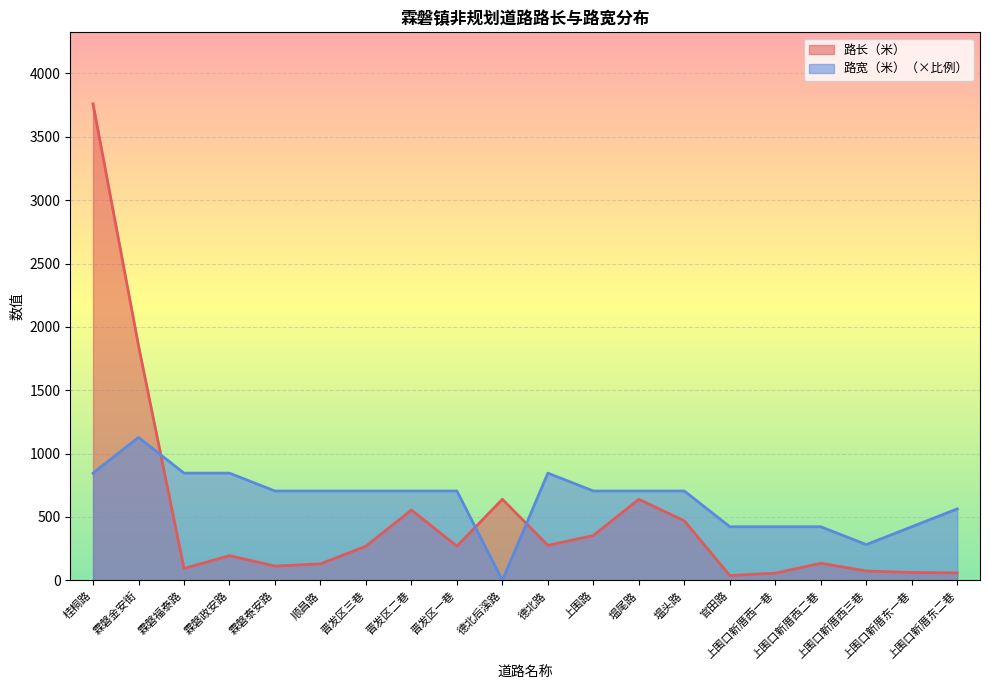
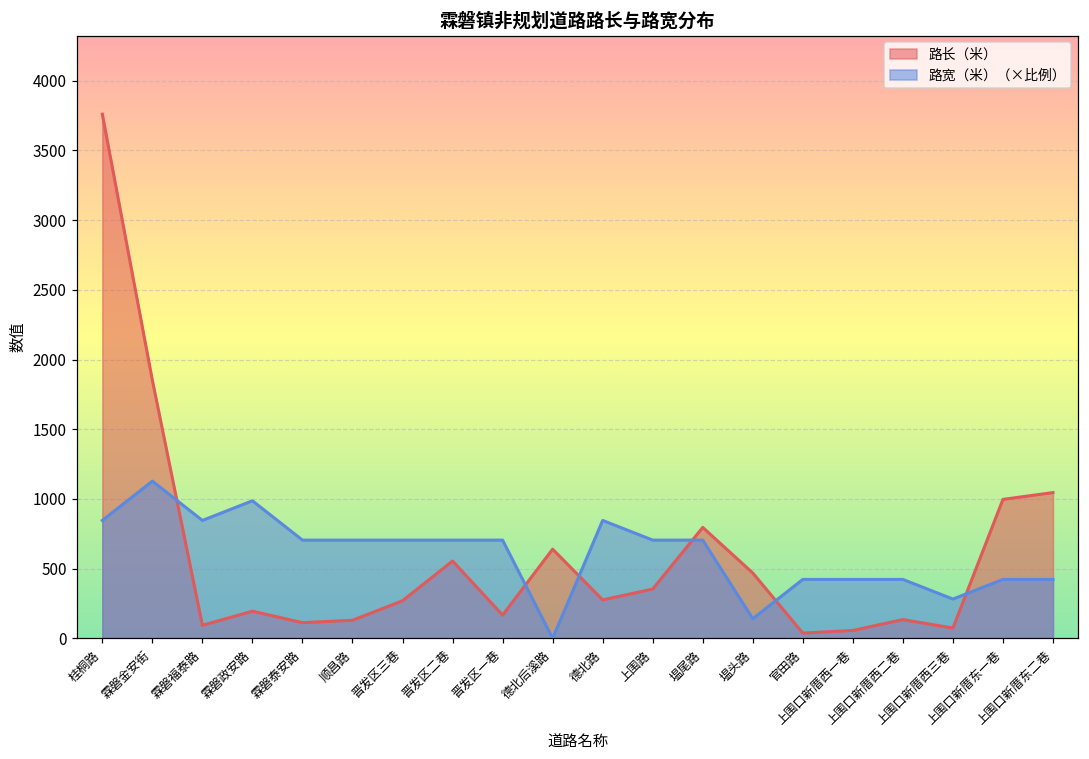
  {
    "路长（米）": {
      "桂桐路": 3760,
      "霖磐金安街": 1850,
      "霖磐福泰路": 90,
      "霖磐政安路": 200,
      "霖磐泰安路": 110,
      "顺昌路": 130,
      "晋发区三巷": 270,
      "晋发区二巷": 560,
-     "晋发区一巷": 270,
+     "晋发区一巷": 170,
      "德北后溪路": 640,
      "德北路": 280,
      "上围路": 350,
-     "塭尾路": 640,
+     "塭尾路": 800,
      "塭头路": 470,
      "官田路": 40,
      "上围口新厝西一巷": 60,
      "上围口新厝西二巷": 140,
      "上围口新厝西三巷": 70,
-     "上围口新厝东一巷": 60,
-     "上围口新厝东二巷": 60
+     "上围口新厝东一巷": 1000,
+     "上围口新厝东二巷": 1050
    },
    "路宽（米）（×比例）": {
      "桂桐路": 850,
      "霖磐金安街": 1130,
      "霖磐福泰路": 850,
-     "霖磐政安路": 850,
+     "霖磐政安路": 990,
      "霖磐泰安路": 710,
      "顺昌路": 710,
      "晋发区三巷": 710,
      "晋发区二巷": 710,
      "晋发区一巷": 710,
      "德北后溪路": 0,
      "德北路": 850,
      "上围路": 710,
      "塭尾路": 710,
-     "塭头路": 710,
+     "塭头路": 140,
      "官田路": 420,
      "上围口新厝西一巷": 420,
      "上围口新厝西二巷": 420,
      "上围口新厝西三巷": 280,
      "上围口新厝东一巷": 420,
-     "上围口新厝东二巷": 560
+     "上围口新厝东二巷": 420
    }
  }
